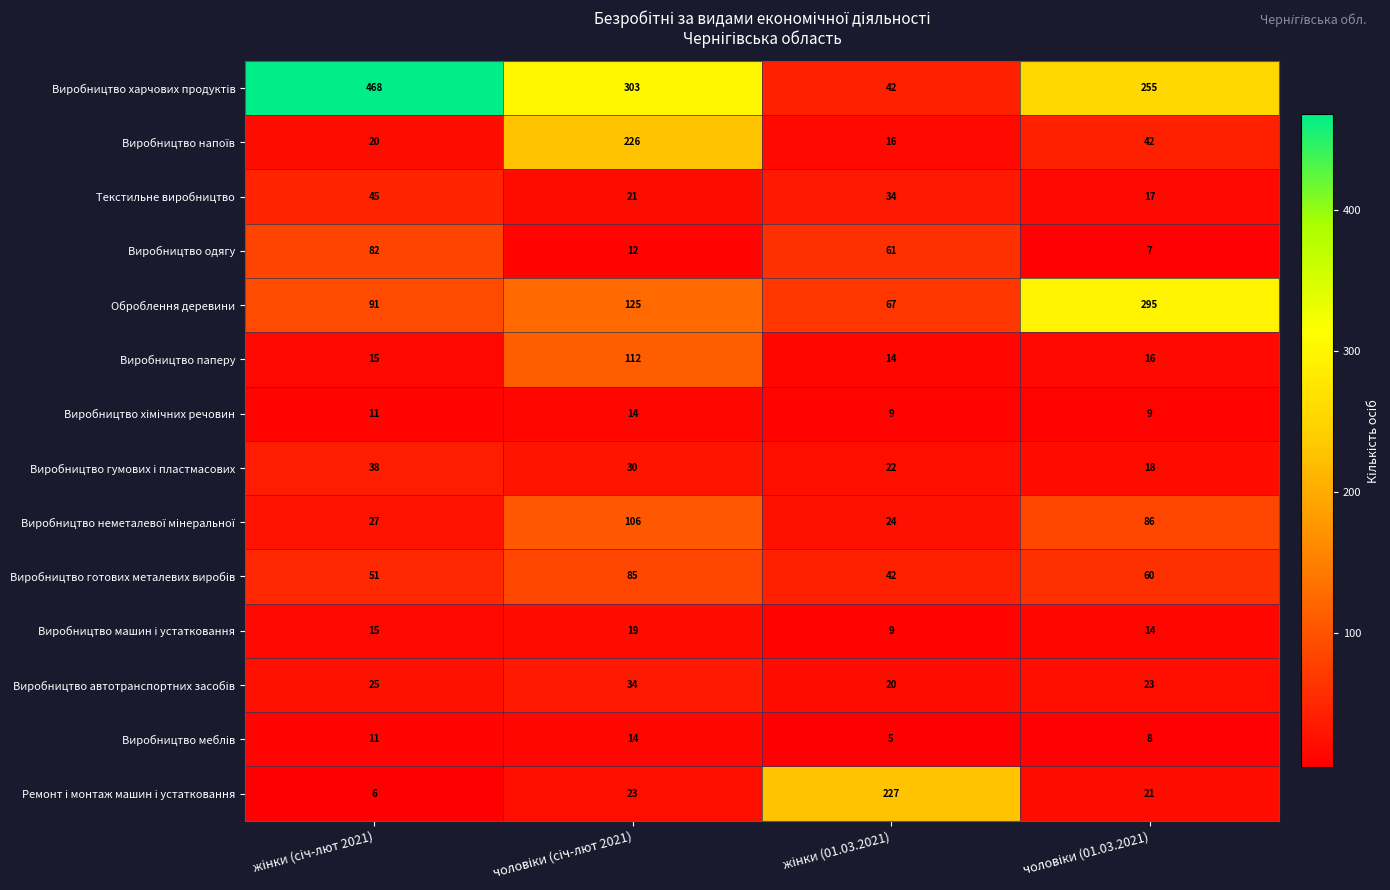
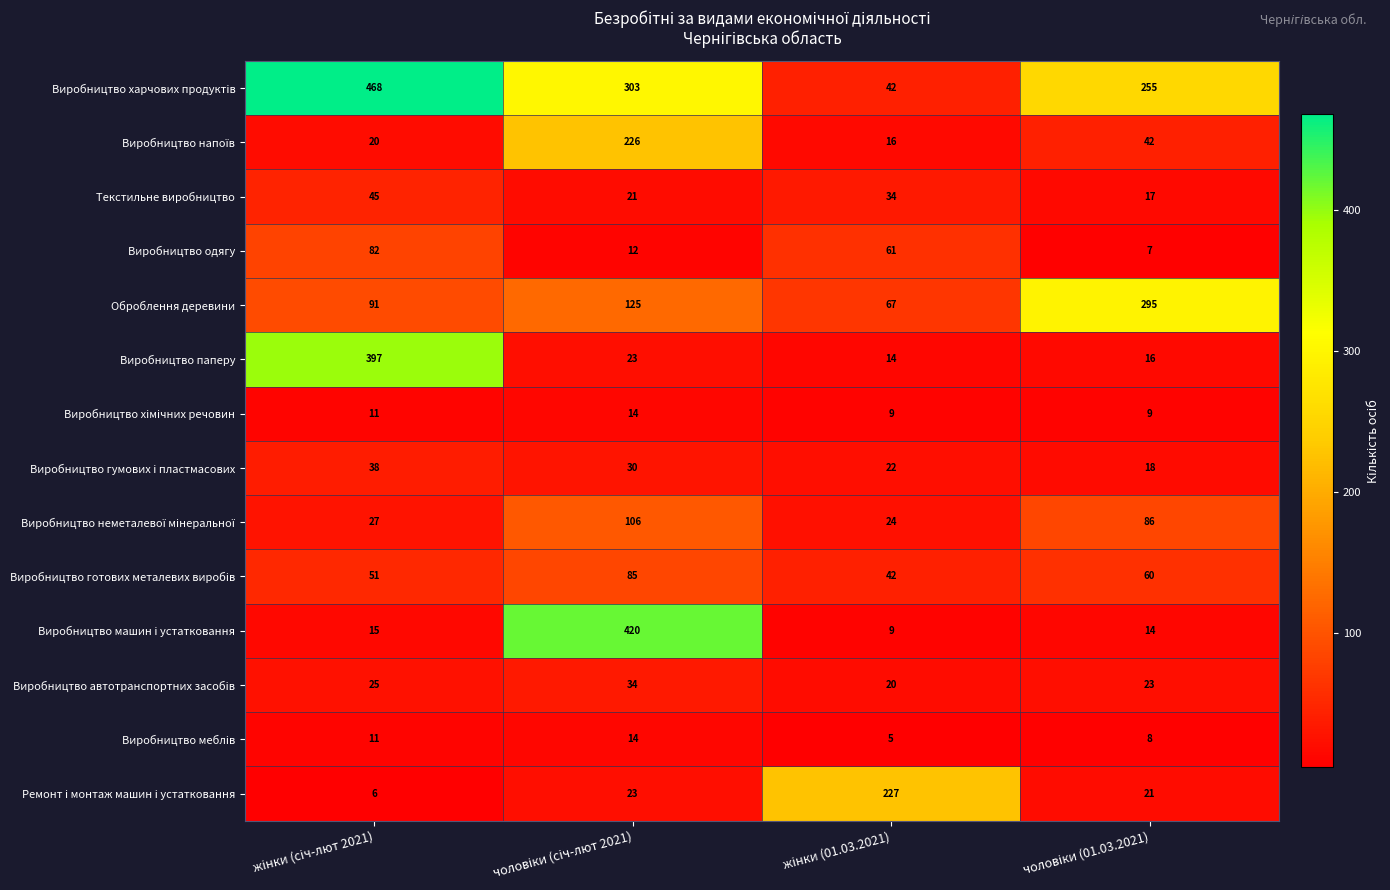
  {
    "Виробництво харчових продуктів": {
      "жінки (січ-лют 2021)": 468,
      "чоловіки (січ-лют 2021)": 303,
      "жінки (01.03.2021)": 42,
      "чоловіки (01.03.2021)": 255
    },
    "Виробництво напоїв": {
      "жінки (січ-лют 2021)": 20,
      "чоловіки (січ-лют 2021)": 226,
      "жінки (01.03.2021)": 16,
      "чоловіки (01.03.2021)": 42
    },
    "Текстильне виробництво": {
      "жінки (січ-лют 2021)": 45,
      "чоловіки (січ-лют 2021)": 21,
      "жінки (01.03.2021)": 34,
      "чоловіки (01.03.2021)": 17
    },
    "Виробництво одягу": {
      "жінки (січ-лют 2021)": 82,
      "чоловіки (січ-лют 2021)": 12,
      "жінки (01.03.2021)": 61,
      "чоловіки (01.03.2021)": 7
    },
    "Оброблення деревини": {
      "жінки (січ-лют 2021)": 91,
      "чоловіки (січ-лют 2021)": 125,
      "жінки (01.03.2021)": 67,
      "чоловіки (01.03.2021)": 295
    },
    "Виробництво паперу": {
-     "жінки (січ-лют 2021)": 15,
-     "чоловіки (січ-лют 2021)": 112,
+     "жінки (січ-лют 2021)": 397,
+     "чоловіки (січ-лют 2021)": 23,
      "жінки (01.03.2021)": 14,
      "чоловіки (01.03.2021)": 16
    },
    "Виробництво хімічних речовин": {
      "жінки (січ-лют 2021)": 11,
      "чоловіки (січ-лют 2021)": 14,
      "жінки (01.03.2021)": 9,
      "чоловіки (01.03.2021)": 9
    },
    "Виробництво гумових і пластмасових": {
      "жінки (січ-лют 2021)": 38,
      "чоловіки (січ-лют 2021)": 30,
      "жінки (01.03.2021)": 22,
      "чоловіки (01.03.2021)": 18
    },
    "Виробництво неметалевої мінеральної": {
      "жінки (січ-лют 2021)": 27,
      "чоловіки (січ-лют 2021)": 106,
      "жінки (01.03.2021)": 24,
      "чоловіки (01.03.2021)": 86
    },
    "Виробництво готових металевих виробів": {
      "жінки (січ-лют 2021)": 51,
      "чоловіки (січ-лют 2021)": 85,
      "жінки (01.03.2021)": 42,
      "чоловіки (01.03.2021)": 60
    },
    "Виробництво машин і устатковання": {
      "жінки (січ-лют 2021)": 15,
-     "чоловіки (січ-лют 2021)": 19,
+     "чоловіки (січ-лют 2021)": 420,
      "жінки (01.03.2021)": 9,
      "чоловіки (01.03.2021)": 14
    },
    "Виробництво автотранспортних засобів": {
      "жінки (січ-лют 2021)": 25,
      "чоловіки (січ-лют 2021)": 34,
      "жінки (01.03.2021)": 20,
      "чоловіки (01.03.2021)": 23
    },
    "Виробництво меблів": {
      "жінки (січ-лют 2021)": 11,
      "чоловіки (січ-лют 2021)": 14,
      "жінки (01.03.2021)": 5,
      "чоловіки (01.03.2021)": 8
    },
    "Ремонт і монтаж машин і устатковання": {
      "жінки (січ-лют 2021)": 6,
      "чоловіки (січ-лют 2021)": 23,
      "жінки (01.03.2021)": 227,
      "чоловіки (01.03.2021)": 21
    }
  }
